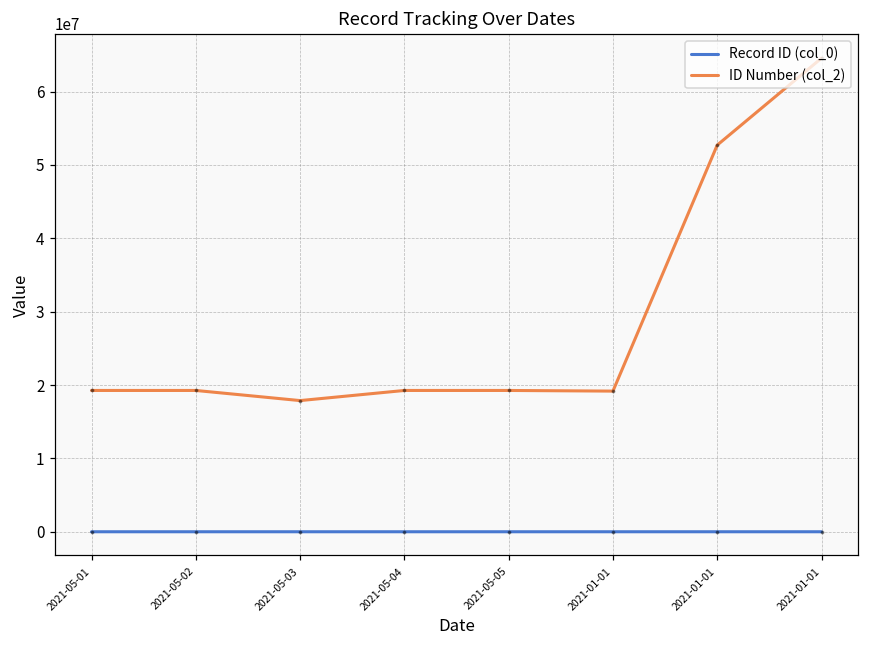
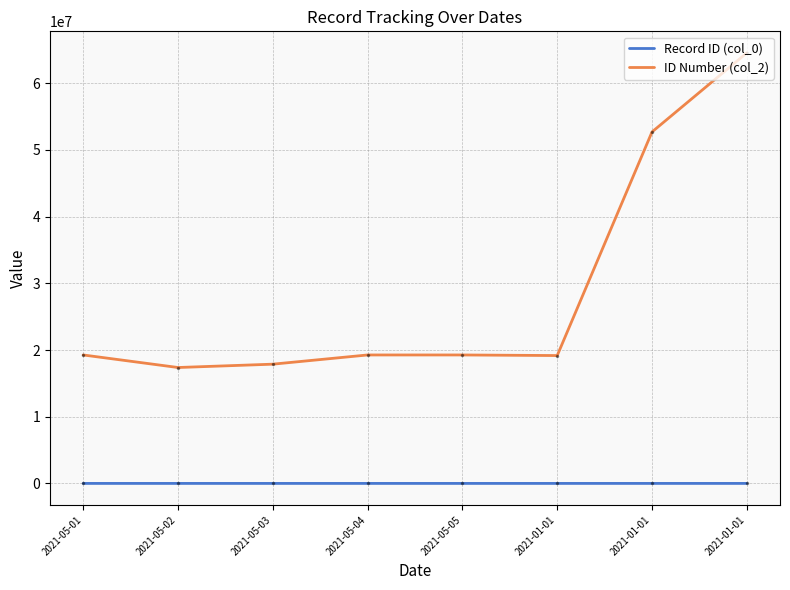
  {
    "Record ID (col_0)": {
      "2021-05-01": 0,
      "2021-05-02": 0,
      "2021-05-03": 0,
      "2021-05-04": 0,
      "2021-05-05": 0
    },
    "ID Number (col_2)": {
      "2021-05-01": 19000000,
-     "2021-05-02": 19000000,
+     "2021-05-02": 17000000,
      "2021-05-03": 18000000,
      "2021-05-04": 19000000,
      "2021-05-05": 19000000
    }
  }
